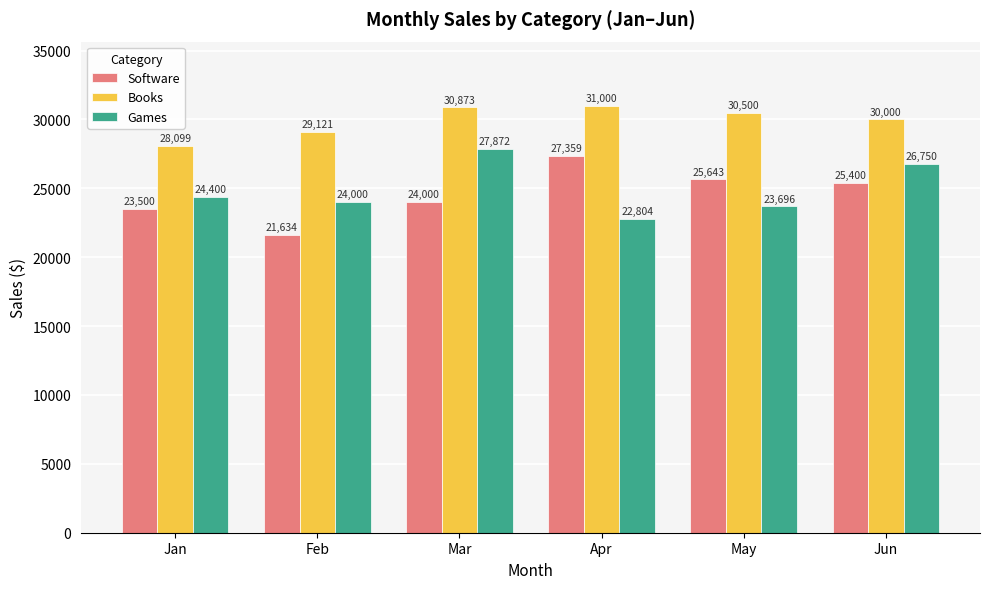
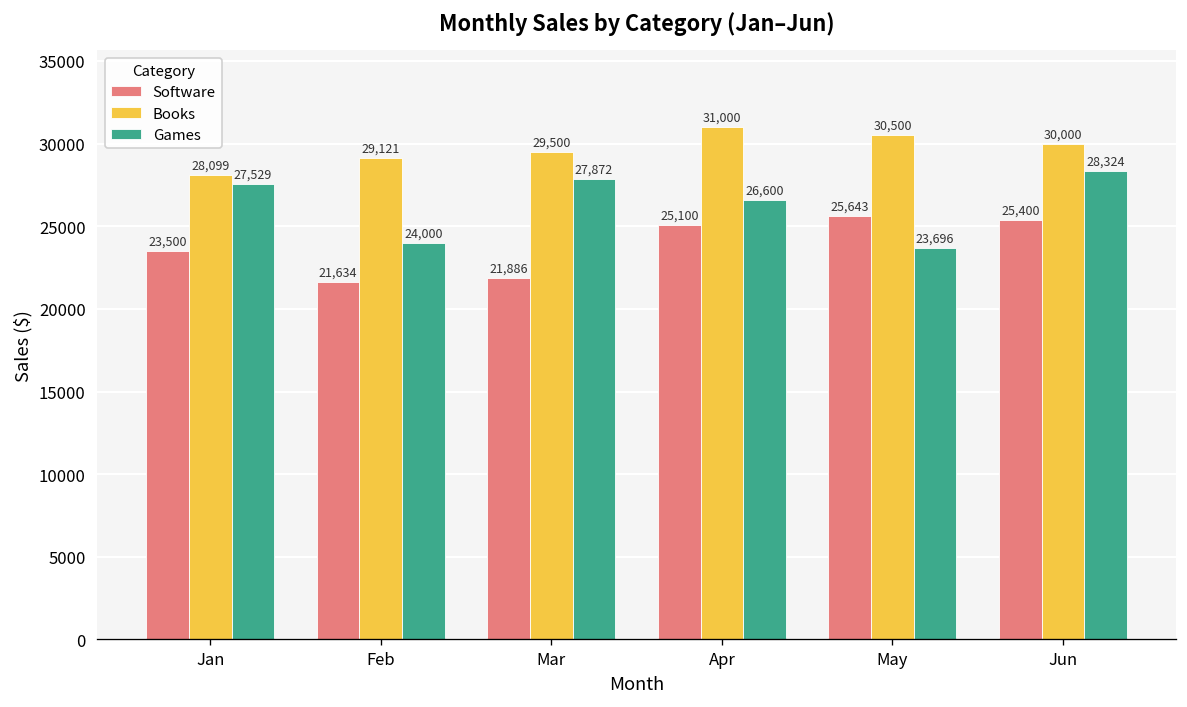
  {
    "Software": {
      "Jan": "23,500",
      "Feb": "21,634",
-     "Mar": "24,000",
-     "Apr": "27,359",
+     "Mar": "21,886",
+     "Apr": "25,100",
      "May": "25,643",
      "Jun": "25,400"
    },
    "Books": {
      "Jan": "28,099",
      "Feb": "29,121",
-     "Mar": "30,873",
+     "Mar": "29,500",
      "Apr": "31,000",
      "May": "30,500",
      "Jun": "30,000"
    },
    "Games": {
-     "Jan": "24,400",
+     "Jan": "27,529",
      "Feb": "24,000",
      "Mar": "27,872",
-     "Apr": "22,804",
+     "Apr": "26,600",
      "May": "23,696",
-     "Jun": "26,750"
+     "Jun": "28,324"
    }
  }
